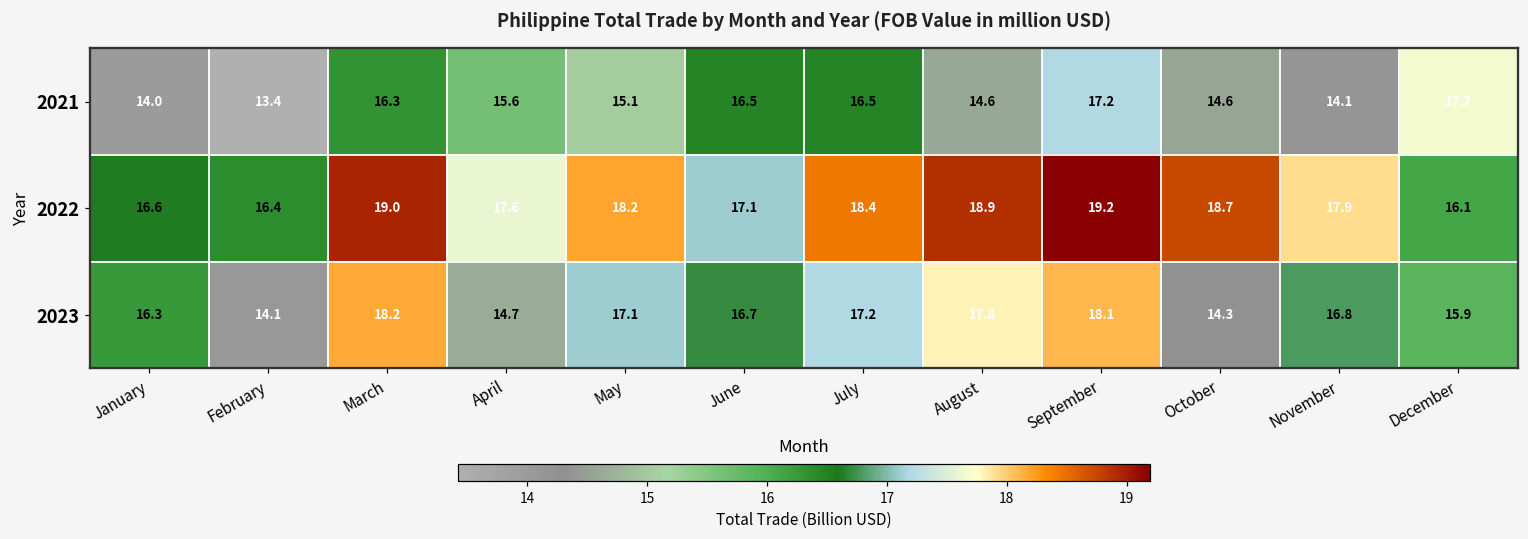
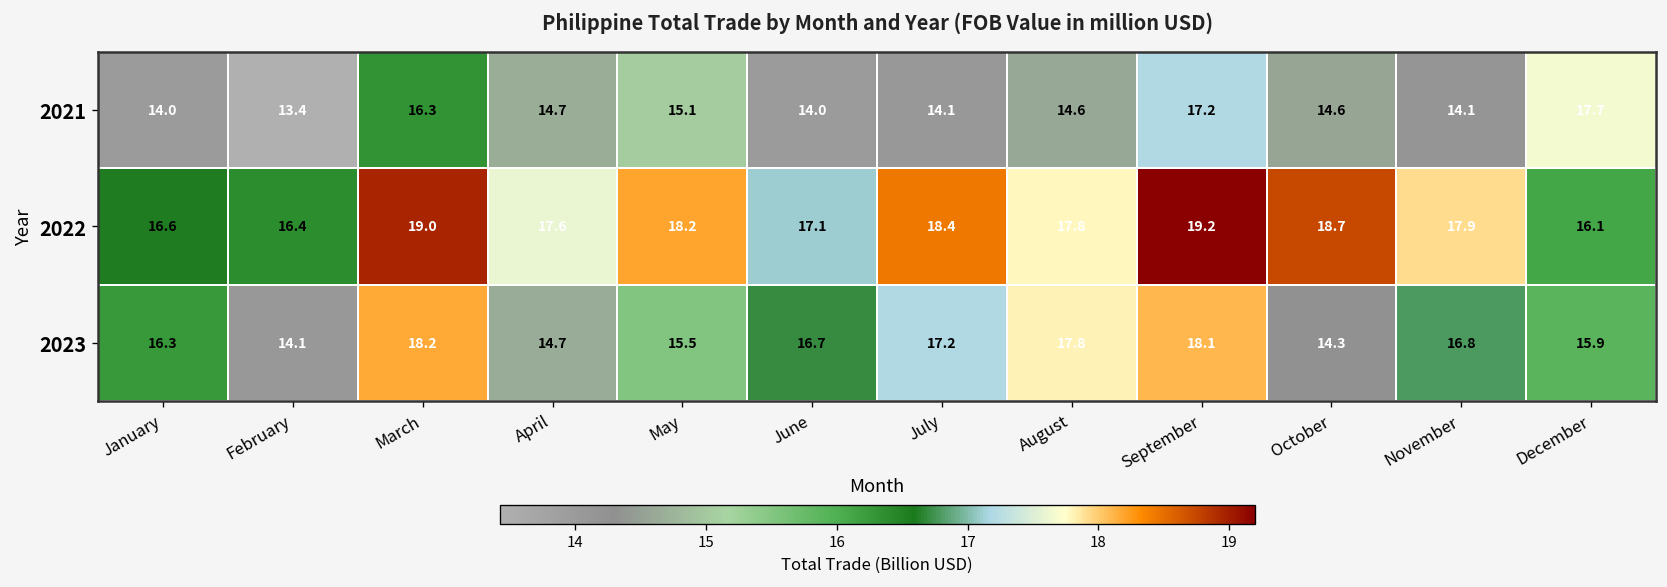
  {
    "2021": {
      "January": 14.0,
      "February": 13.4,
      "March": 16.3,
-     "April": 15.6,
+     "April": 14.7,
      "May": 15.1,
-     "June": 16.5,
-     "July": 16.5,
+     "June": 14.0,
+     "July": 14.1,
      "August": 14.6,
      "September": 17.2,
      "October": 14.6,
      "November": 14.1,
      "December": 17.7
    },
    "2022": {
      "January": 16.6,
      "February": 16.4,
      "March": 19.0,
      "May": 18.2,
      "June": 17.1,
      "July": 18.4,
-     "August": 18.9,
+     "August": 17.8,
      "September": 19.2,
      "October": 18.7,
      "November": 17.9,
      "December": 16.1
    },
    "2023": {
      "January": 16.3,
      "February": 14.1,
      "March": 18.2,
      "April": 14.7,
-     "May": 17.1,
+     "May": 15.5,
      "June": 16.7,
      "July": 17.2,
      "August": 17.8,
      "September": 18.1,
      "October": 14.3,
      "November": 16.8,
      "December": 15.9
    }
  }
